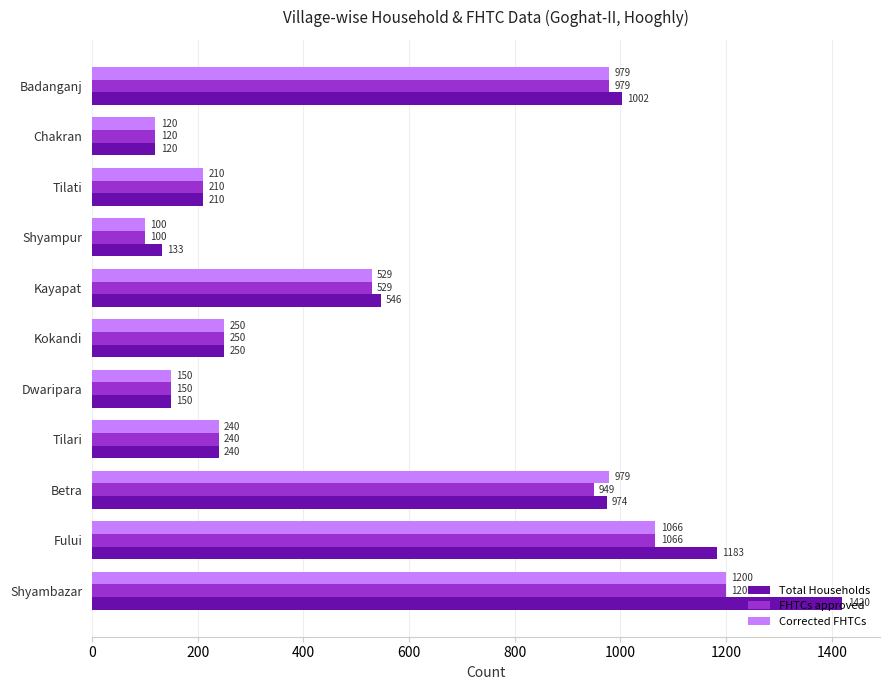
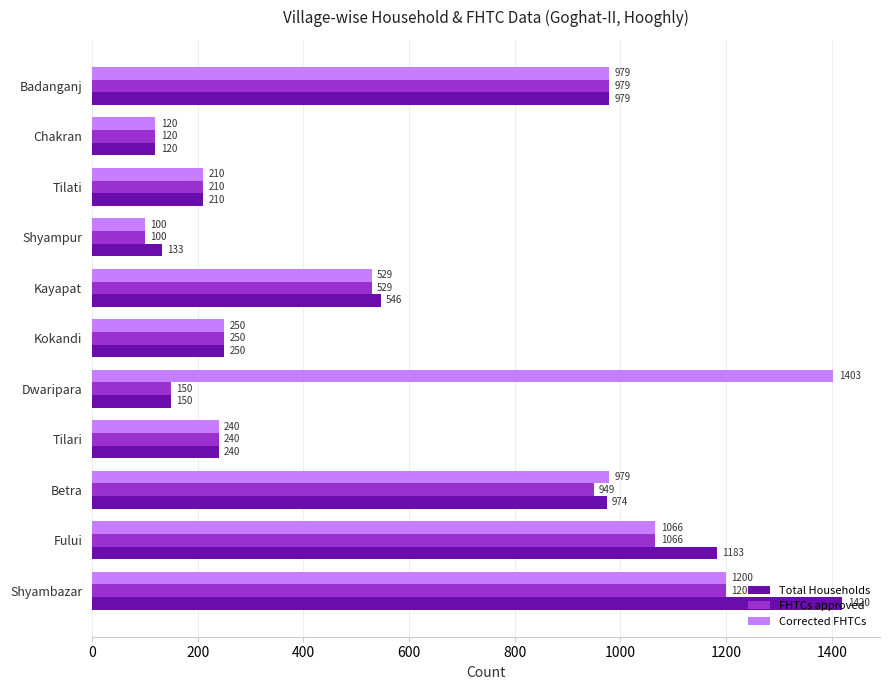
  {
    "Total Households": {
-     "Badanganj": 1002,
+     "Badanganj": 979,
      "Chakran": 120,
      "Tilati": 210,
      "Shyampur": 133,
      "Kayapat": 546,
      "Kokandi": 250,
      "Dwaripara": 150,
      "Tilari": 240,
      "Betra": 974,
      "Fului": 1183,
      "Shyambazar": 1420
    },
    "FHTCs approved": {
      "Badanganj": 979,
      "Chakran": 120,
      "Tilati": 210,
      "Shyampur": 100,
      "Kayapat": 529,
      "Kokandi": 250,
      "Dwaripara": 150,
      "Tilari": 240,
      "Betra": 949,
      "Fului": 1066,
      "Shyambazar": 1200
    },
    "Corrected FHTCs": {
      "Badanganj": 979,
      "Chakran": 120,
      "Tilati": 210,
      "Shyampur": 100,
      "Kayapat": 529,
      "Kokandi": 250,
-     "Dwaripara": 150,
+     "Dwaripara": 1403,
      "Tilari": 240,
      "Betra": 979,
      "Fului": 1066,
      "Shyambazar": 1200
    }
  }
